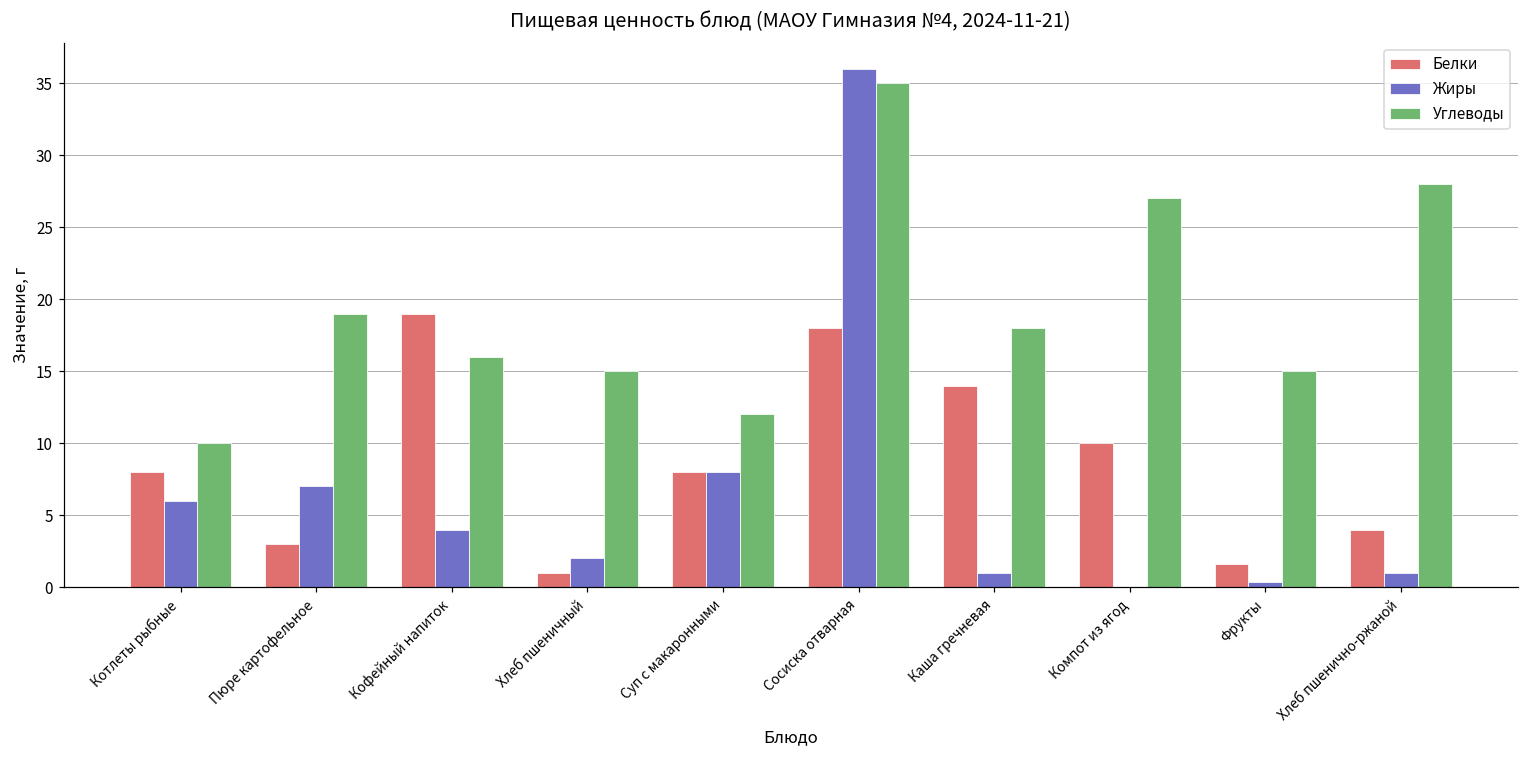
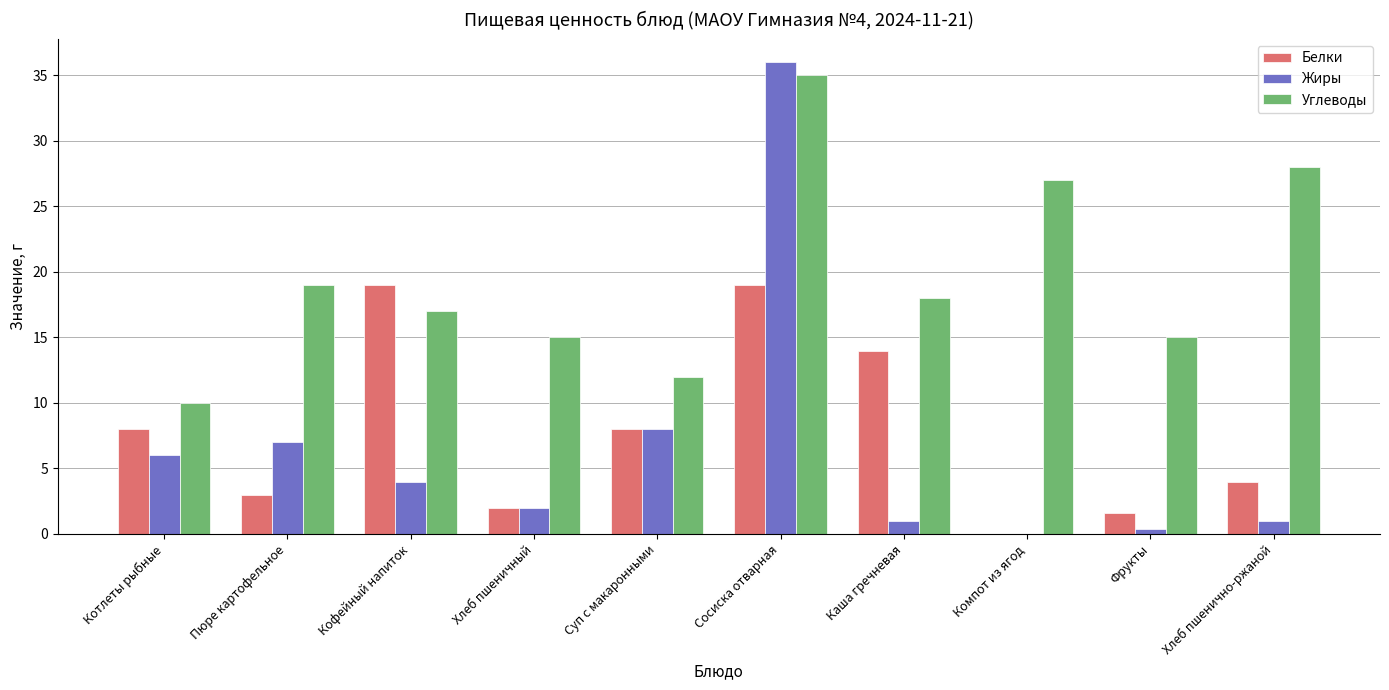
  {
    "Белки": {
      "Котлеты рыбные": 8,
      "Пюре картофельное": 3,
      "Кофейный напиток": 19,
-     "Хлеб пшеничный": 1,
+     "Хлеб пшеничный": 2,
      "Суп с макаронными": 8,
-     "Сосиска отварная": 18,
+     "Сосиска отварная": 19,
      "Каша гречневая": 14,
-     "Компот из ягод": 10,
+     "Компот из ягод": 0,
      "Фрукты": 1.6,
      "Хлеб пшенично-ржаной": 4
    },
    "Жиры": {
      "Котлеты рыбные": 6,
      "Пюре картофельное": 7,
      "Кофейный напиток": 4,
      "Хлеб пшеничный": 2,
      "Суп с макаронными": 8,
      "Сосиска отварная": 36,
      "Каша гречневая": 1,
      "Компот из ягод": 0,
      "Фрукты": 0.4,
      "Хлеб пшенично-ржаной": 1
    },
    "Углеводы": {
      "Котлеты рыбные": 10,
      "Пюре картофельное": 19,
-     "Кофейный напиток": 16,
+     "Кофейный напиток": 17,
      "Хлеб пшеничный": 15,
      "Суп с макаронными": 12,
      "Сосиска отварная": 35,
      "Каша гречневая": 18,
      "Компот из ягод": 27,
      "Фрукты": 15,
      "Хлеб пшенично-ржаной": 28
    }
  }
